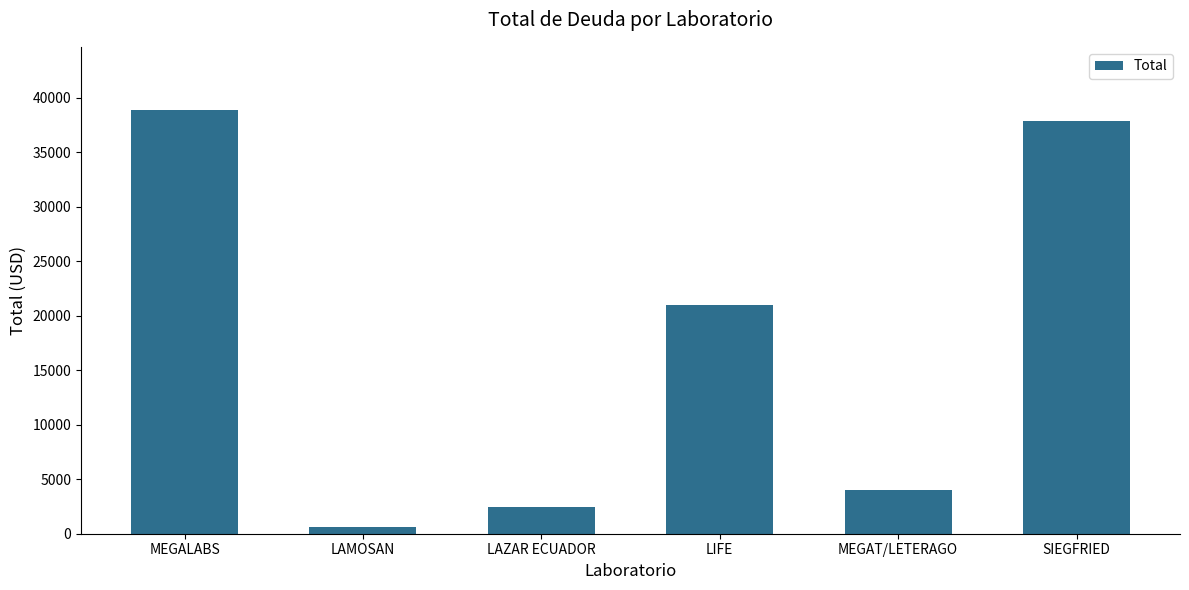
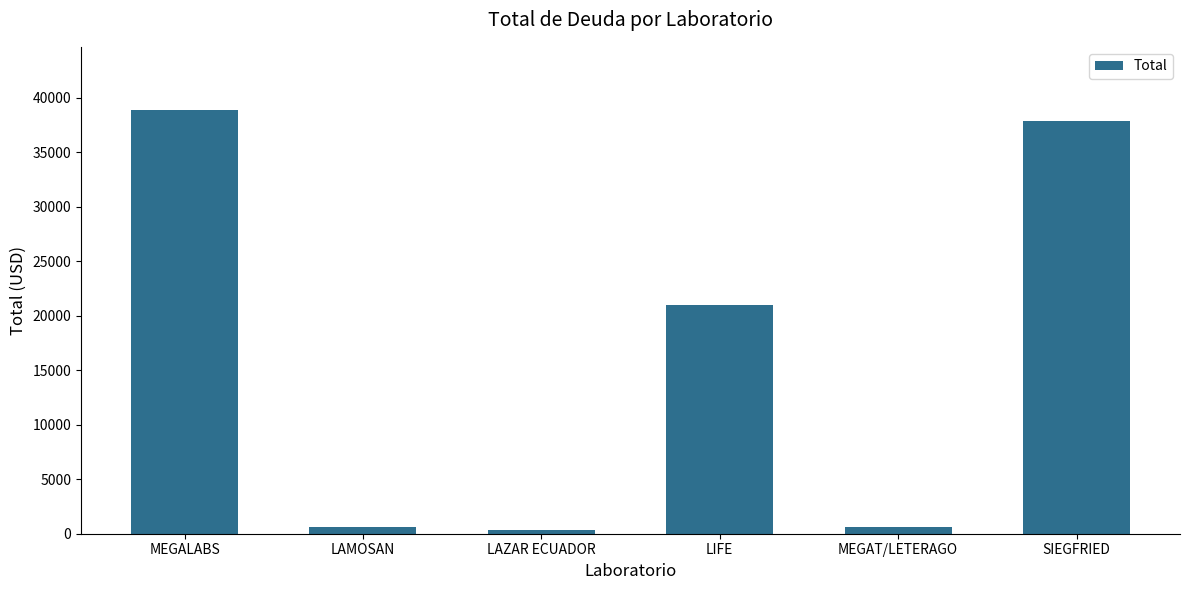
  {
    "MEGALABS": 38900,
    "LAMOSAN": 600,
-   "LAZAR ECUADOR": 2500,
+   "LAZAR ECUADOR": 300,
    "LIFE": 21000,
-   "MEGAT/LETERAGO": 4000,
+   "MEGAT/LETERAGO": 600,
    "SIEGFRIED": 37900
  }
